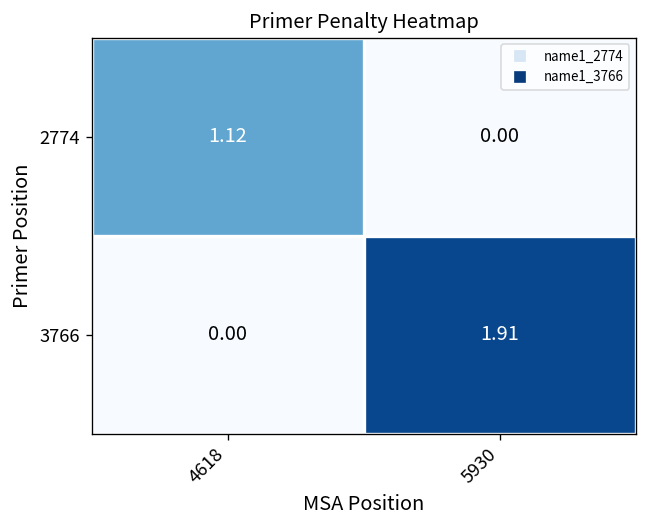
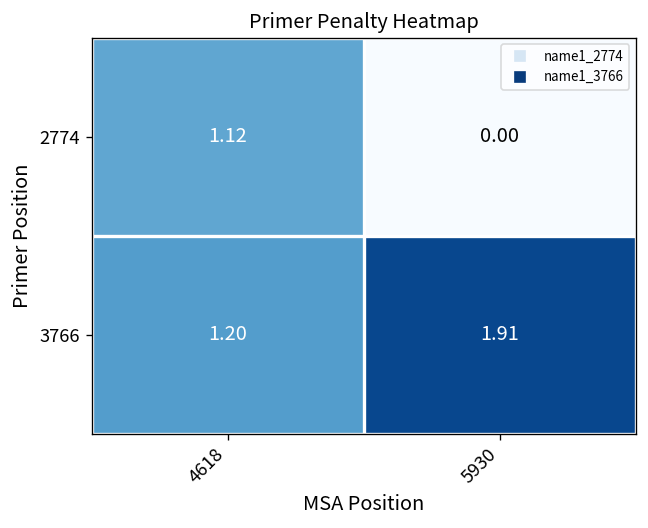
  {
    "2774": {
      "4618": 1.12,
      "5930": 0.00
    },
    "3766": {
-     "4618": 0.00,
+     "4618": 1.20,
      "5930": 1.91
    }
  }
